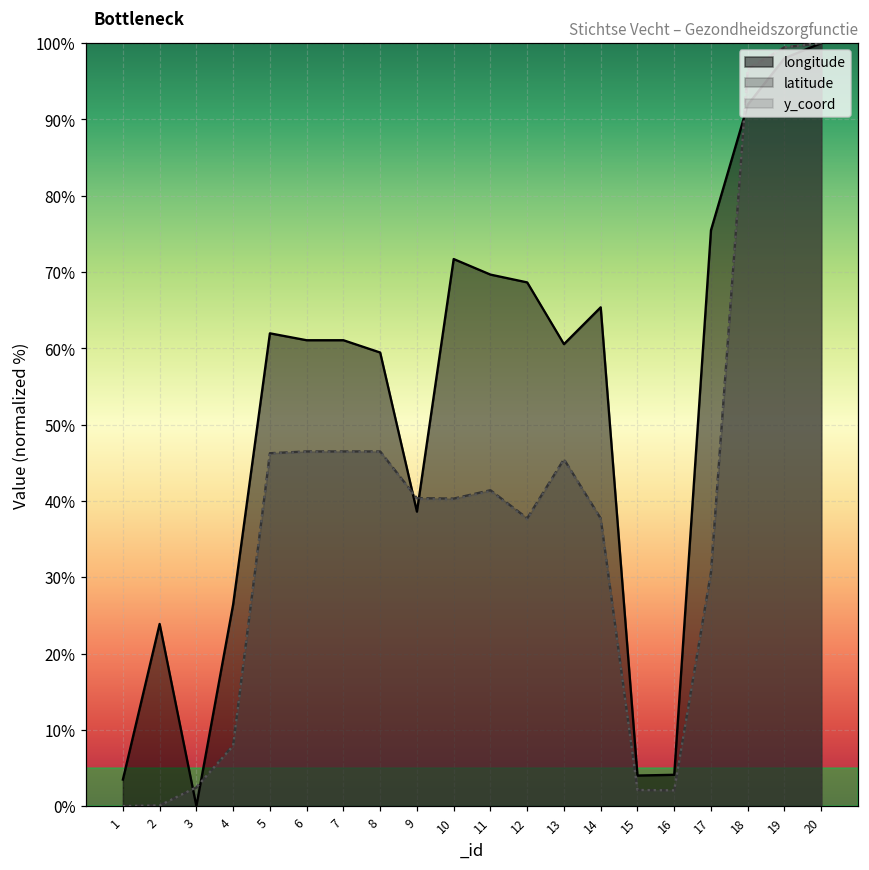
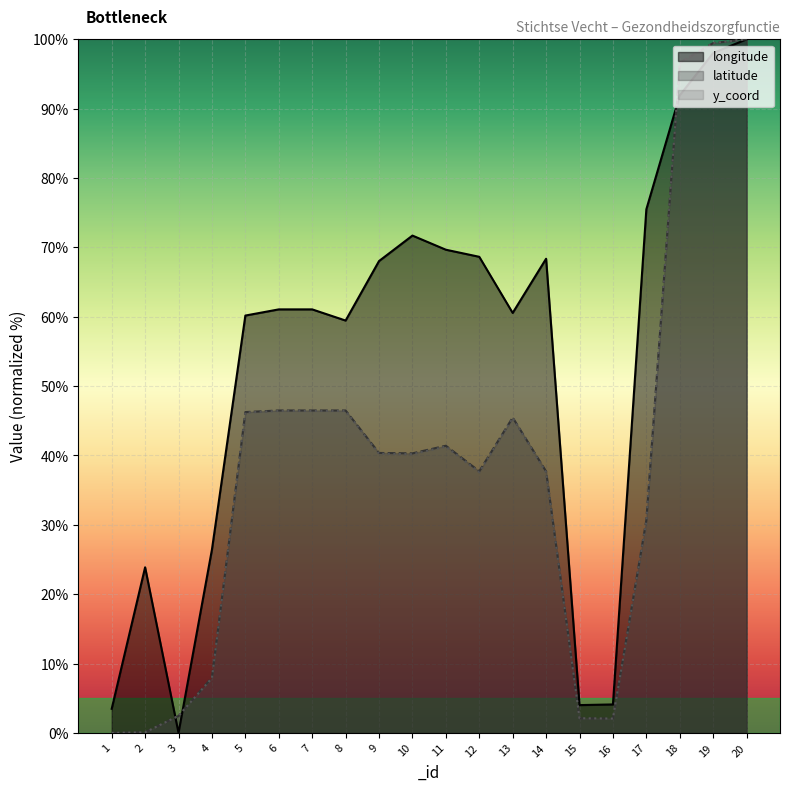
  {
    "longitude": {
      "2": "24%",
      "4": "26%",
-     "5": "62%",
+     "5": "60%",
      "6": "61%",
      "7": "61%",
      "8": "59%",
-     "9": "39%",
+     "9": "68%",
      "10": "72%",
      "11": "70%",
      "12": "69%",
      "13": "61%",
-     "14": "65%",
+     "14": "68%",
      "17": "75%"
    }
  }
